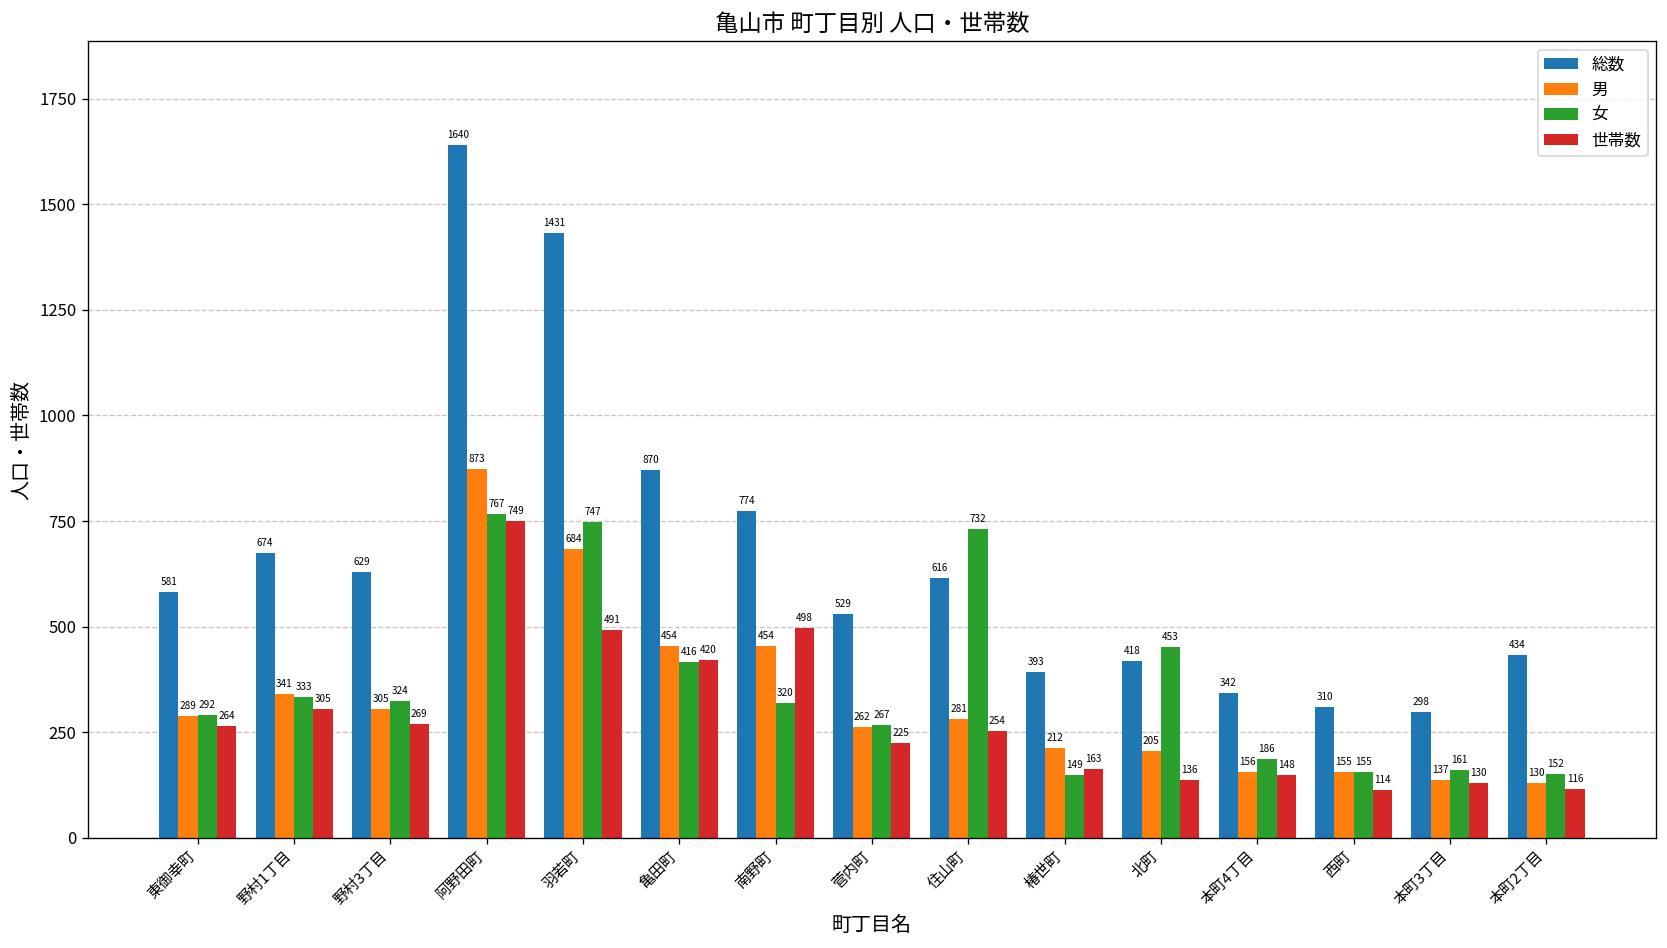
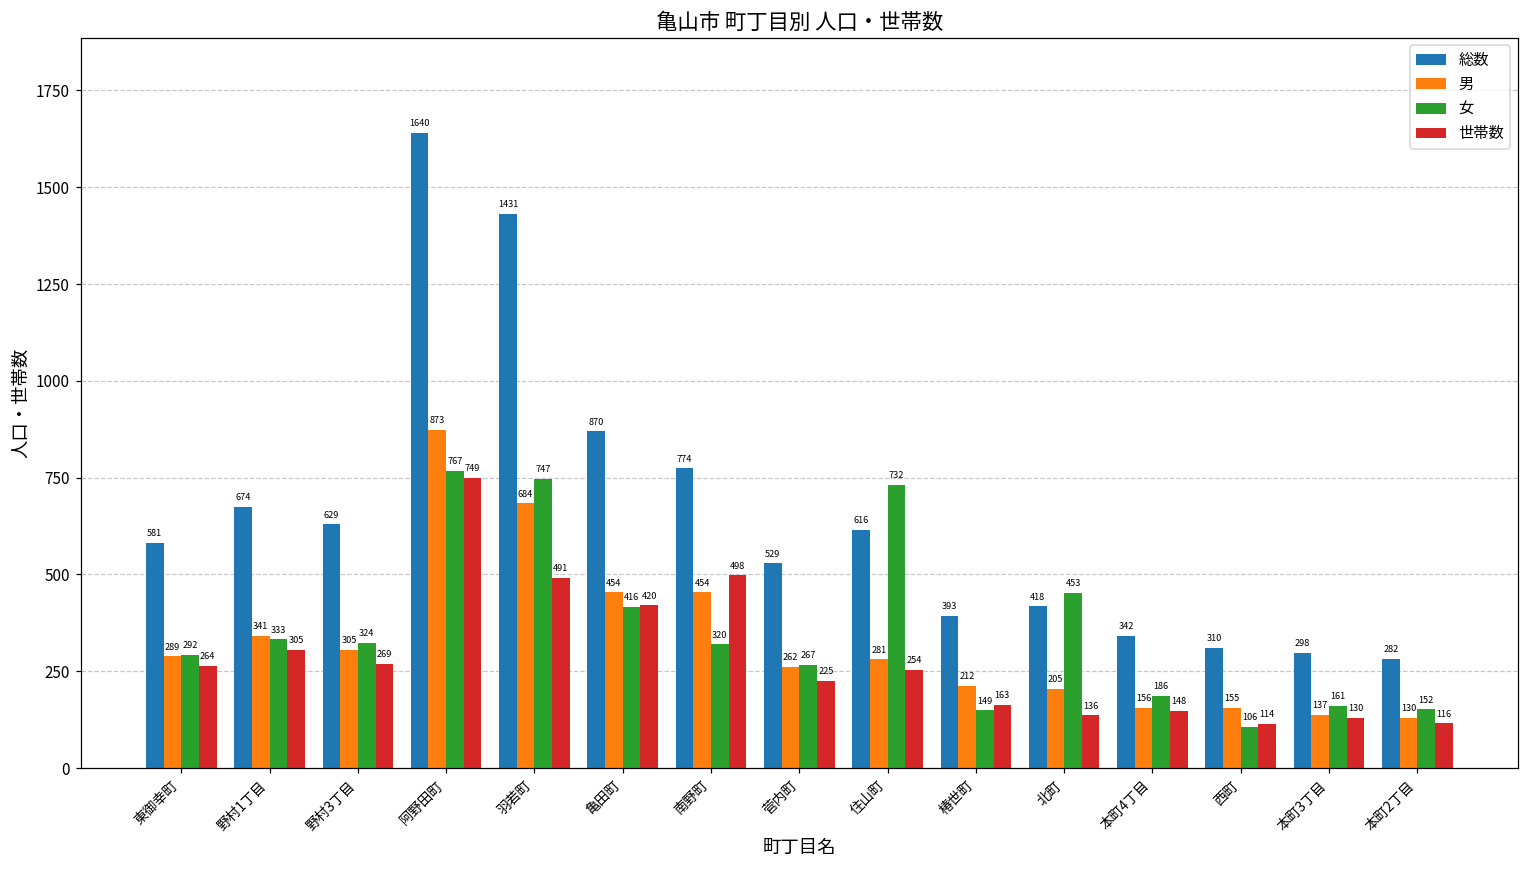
  {
    "総数": {
      "東御幸町": 581,
      "野村1丁目": 674,
      "野村3丁目": 629,
      "阿野田町": 1640,
      "羽若町": 1431,
      "亀田町": 870,
      "南野町": 774,
      "菅内町": 529,
      "住山町": 616,
      "椿世町": 393,
      "北町": 418,
      "本町4丁目": 342,
      "西町": 310,
      "本町3丁目": 298,
-     "本町2丁目": 434
+     "本町2丁目": 282
    },
    "男": {
      "東御幸町": 289,
      "野村1丁目": 341,
      "野村3丁目": 305,
      "阿野田町": 873,
      "羽若町": 684,
      "亀田町": 454,
      "南野町": 454,
      "菅内町": 262,
      "住山町": 281,
      "椿世町": 212,
      "北町": 205,
      "本町4丁目": 156,
      "西町": 155,
      "本町3丁目": 137,
      "本町2丁目": 130
    },
    "女": {
      "東御幸町": 292,
      "野村1丁目": 333,
      "野村3丁目": 324,
      "阿野田町": 767,
      "羽若町": 747,
      "亀田町": 416,
      "南野町": 320,
      "菅内町": 267,
      "住山町": 732,
      "椿世町": 149,
      "北町": 453,
      "本町4丁目": 186,
-     "西町": 155,
+     "西町": 106,
      "本町3丁目": 161,
      "本町2丁目": 152
    },
    "世帯数": {
      "東御幸町": 264,
      "野村1丁目": 305,
      "野村3丁目": 269,
      "阿野田町": 749,
      "羽若町": 491,
      "亀田町": 420,
      "南野町": 498,
      "菅内町": 225,
      "住山町": 254,
      "椿世町": 163,
      "北町": 136,
      "本町4丁目": 148,
      "西町": 114,
      "本町3丁目": 130,
      "本町2丁目": 116
    }
  }
